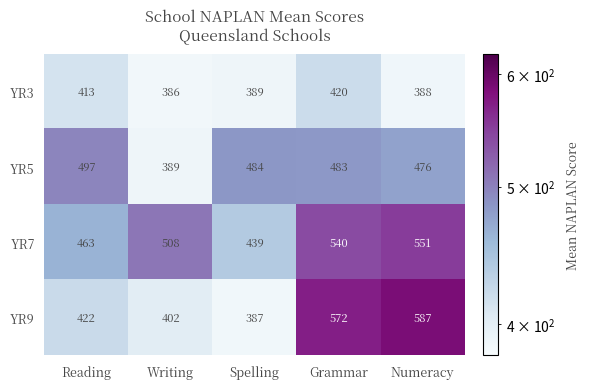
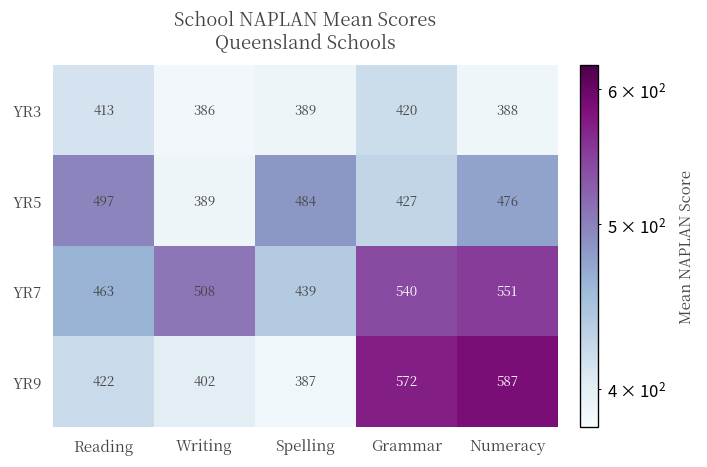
  {
    "YR3": {
      "Reading": 413,
      "Writing": 386,
      "Spelling": 389,
      "Grammar": 420,
      "Numeracy": 388
    },
    "YR5": {
      "Reading": 497,
      "Writing": 389,
      "Spelling": 484,
-     "Grammar": 483,
+     "Grammar": 427,
      "Numeracy": 476
    },
    "YR7": {
      "Reading": 463,
      "Writing": 508,
      "Spelling": 439,
      "Grammar": 540,
      "Numeracy": 551
    },
    "YR9": {
      "Reading": 422,
      "Writing": 402,
      "Spelling": 387,
      "Grammar": 572,
      "Numeracy": 587
    }
  }
